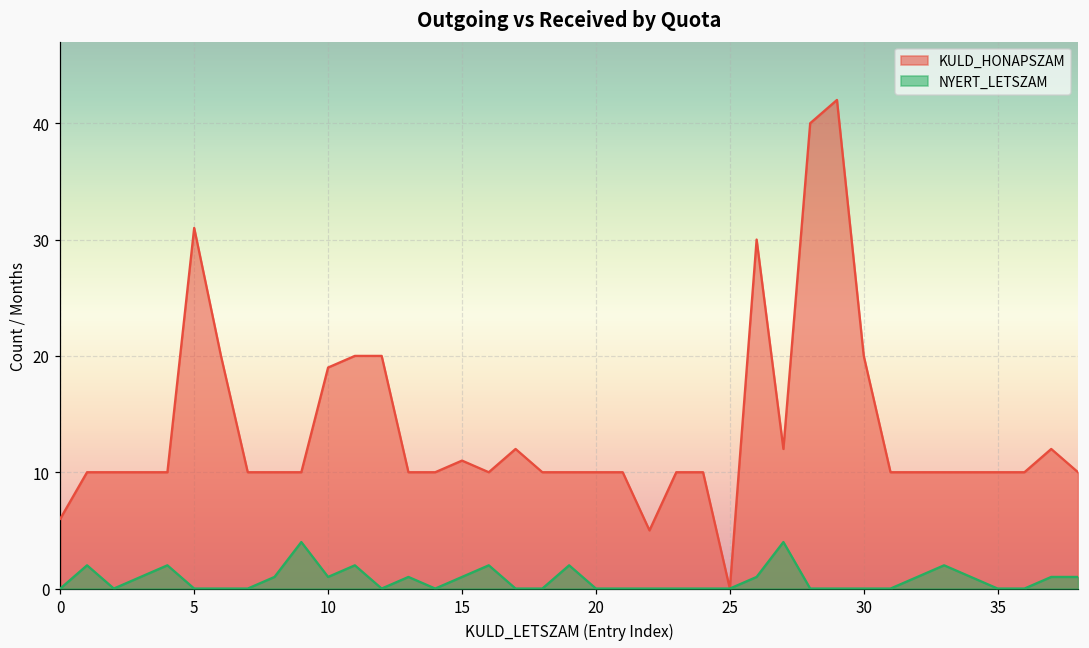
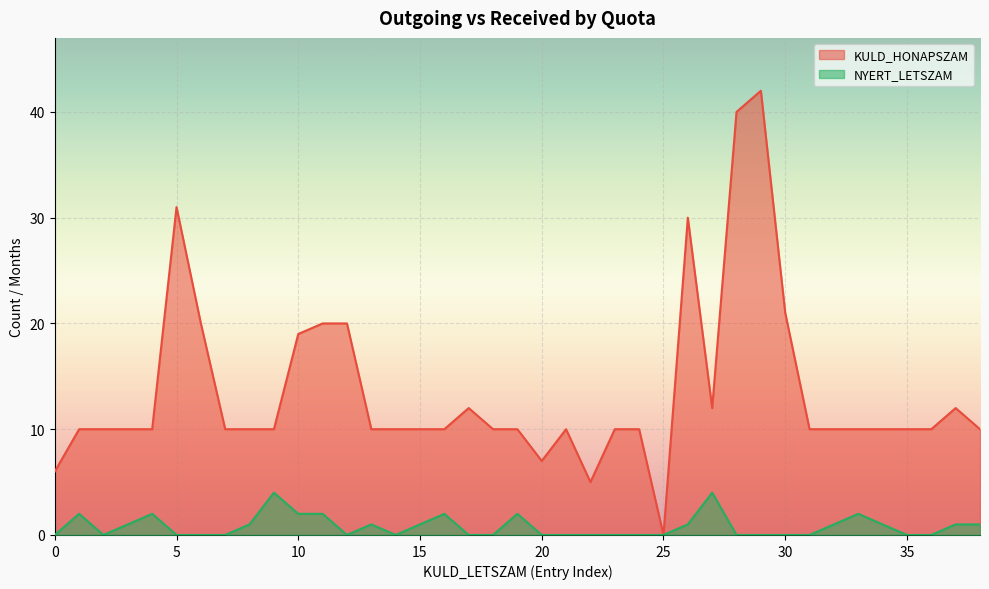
  {
    "KULD_HONAPSZAM": {
      "0": 6,
      "5": 31,
      "10": 19,
-     "15": 11,
-     "20": 10,
-     "30": 20,
+     "15": 10,
+     "20": 7,
+     "30": 21,
      "35": 10
    },
    "NYERT_LETSZAM": {
      "0": 0,
      "5": 0,
-     "10": 1,
+     "10": 2,
      "15": 1,
      "20": 0,
      "30": 0,
      "35": 0
    }
  }
